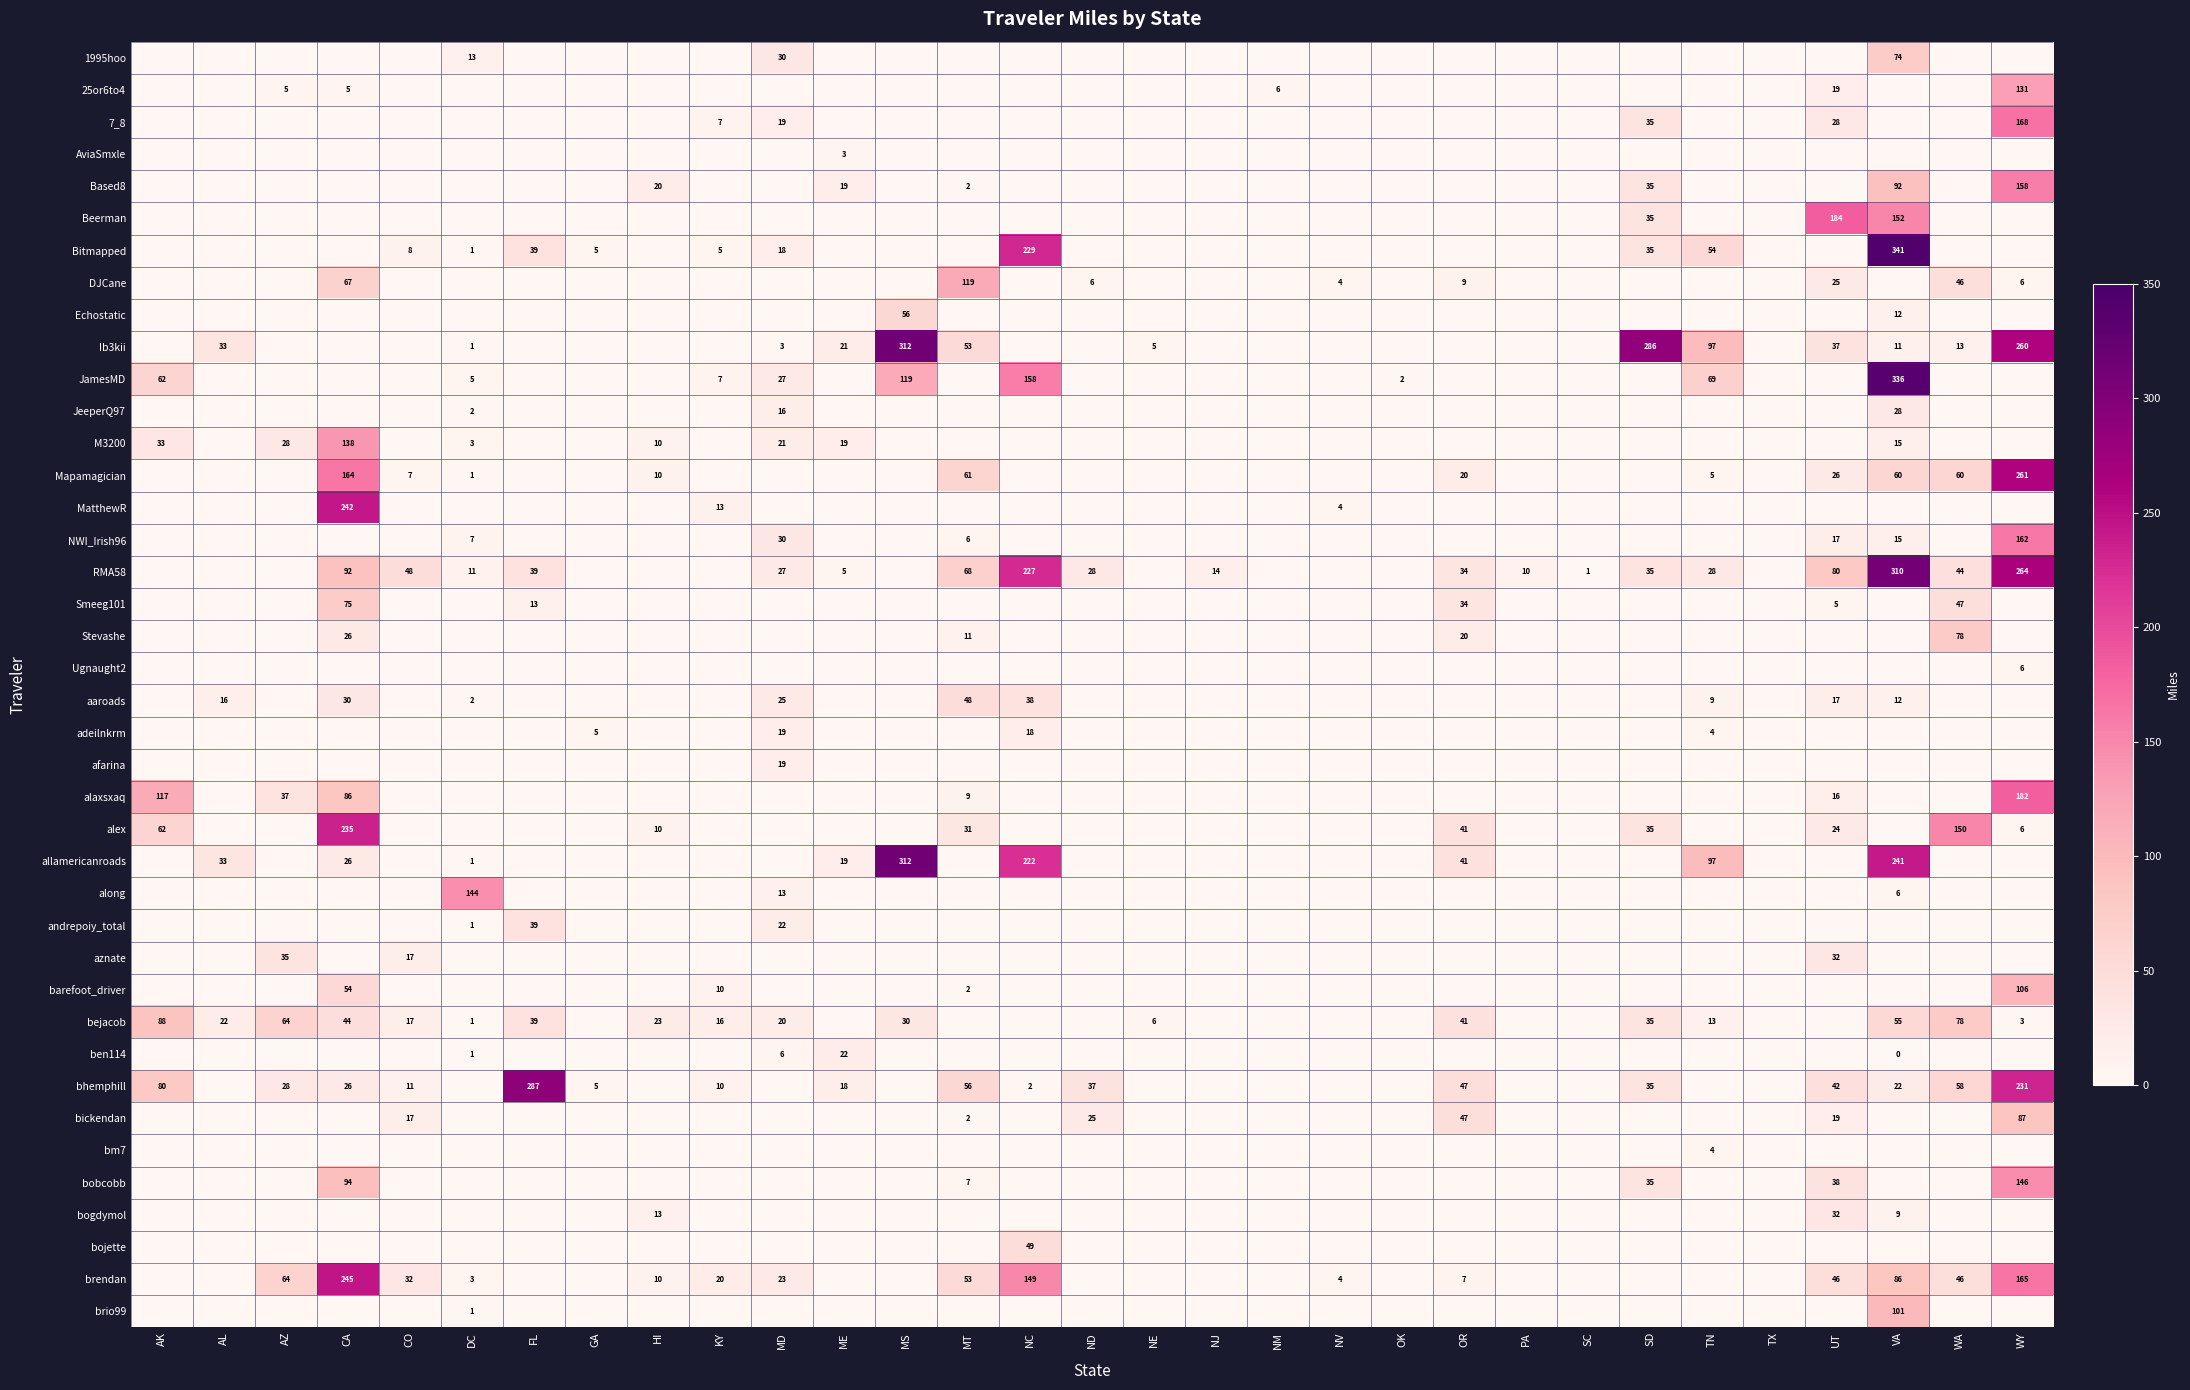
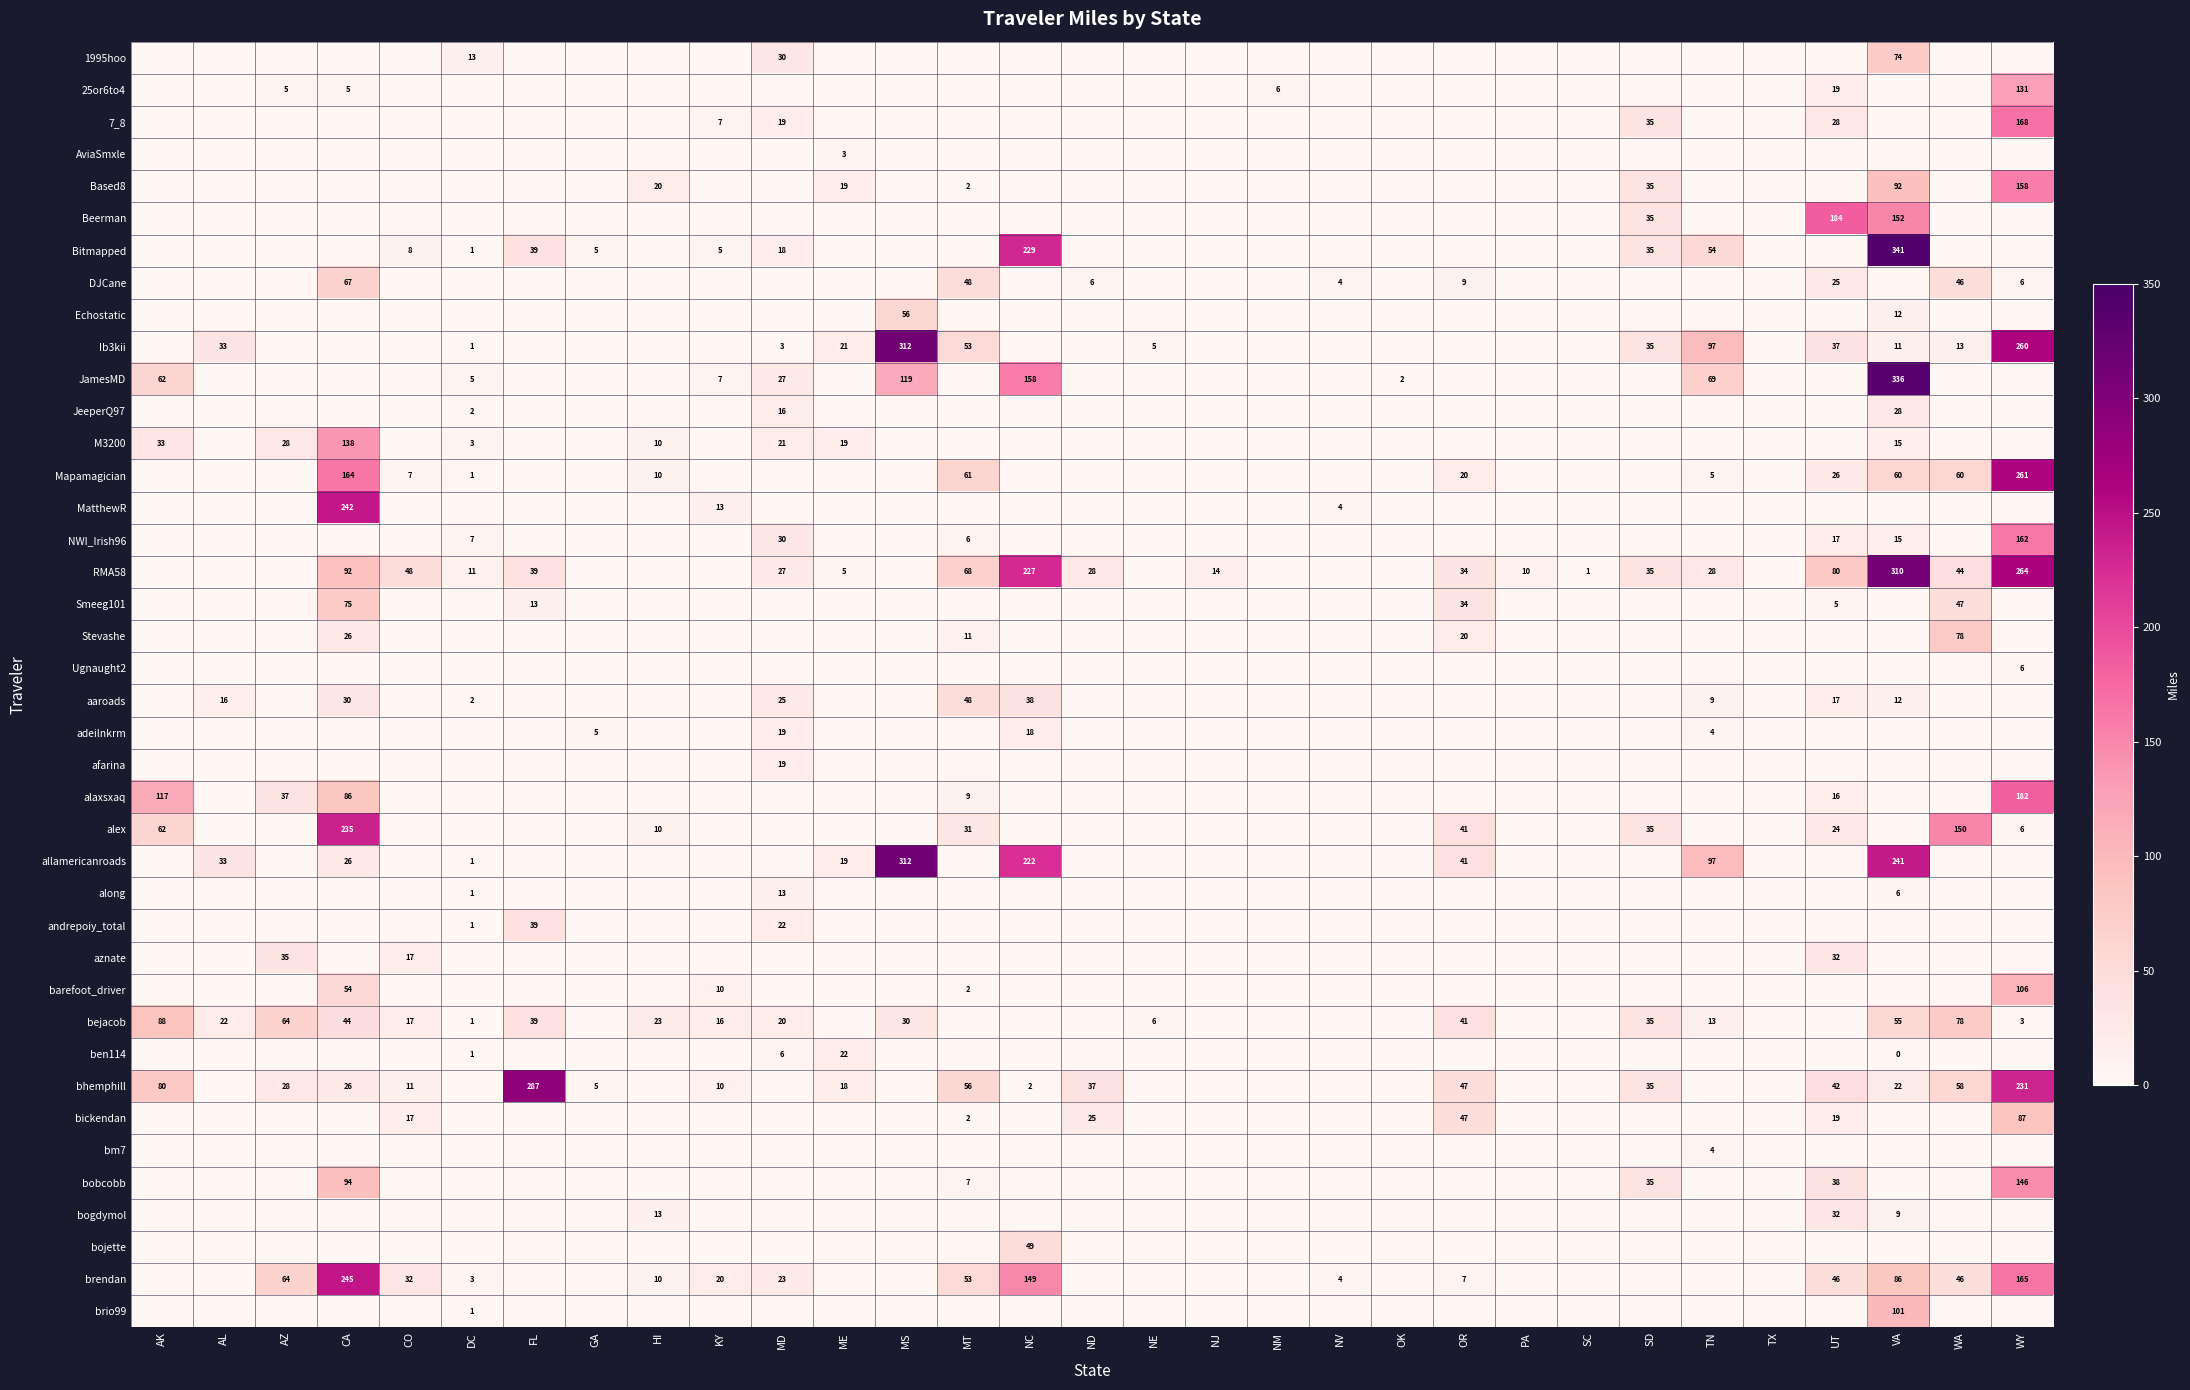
  {
    "DJCane": {
      "CA": 67,
-     "MT": 119,
+     "MT": 48,
      "ND": 6,
      "NV": 4,
      "OR": 9,
      "UT": 25,
      "WA": 46,
      "WY": 6
    },
    "Ib3kii": {
      "AL": 33,
      "DC": 1,
      "MD": 3,
      "ME": 21,
      "MS": 312,
      "MT": 53,
      "NE": 5,
-     "SD": 286,
+     "SD": 35,
      "TN": 97,
      "UT": 37,
      "VA": 11,
      "WA": 13,
      "WY": 260
    },
    "along": {
-     "DC": 144,
+     "DC": 1,
      "MD": 13,
      "VA": 6
    }
  }
